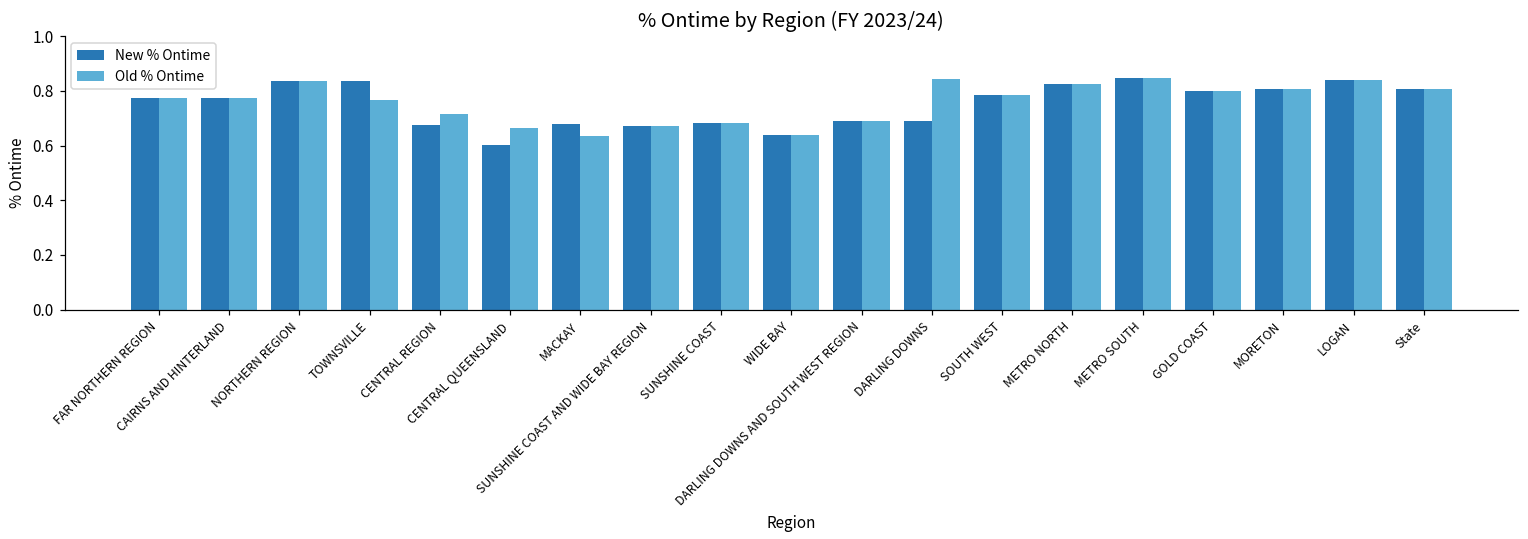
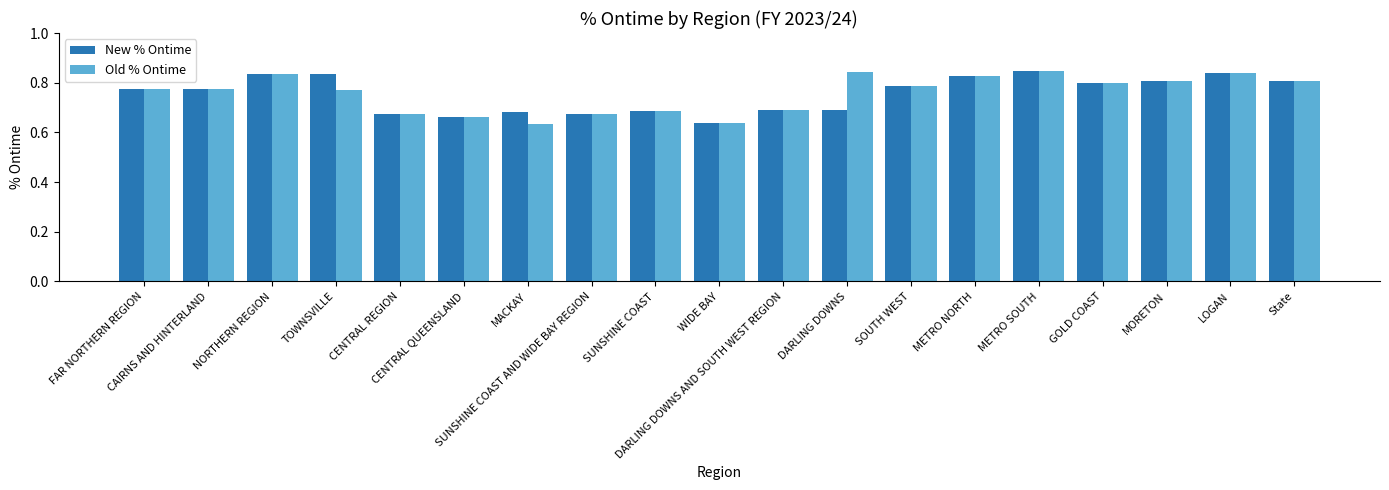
  {
    "New % Ontime": {
      "FAR NORTHERN REGION": 0.77,
      "CAIRNS AND HINTERLAND": 0.78,
      "NORTHERN REGION": 0.83,
      "TOWNSVILLE": 0.84,
      "CENTRAL REGION": 0.68,
-     "CENTRAL QUEENSLAND": 0.60,
+     "CENTRAL QUEENSLAND": 0.66,
      "MACKAY": 0.68,
      "SUNSHINE COAST AND WIDE BAY REGION": 0.67,
      "SUNSHINE COAST": 0.68,
      "WIDE BAY": 0.64,
      "DARLING DOWNS AND SOUTH WEST REGION": 0.69,
      "DARLING DOWNS": 0.69,
      "SOUTH WEST": 0.79,
      "METRO NORTH": 0.83,
      "METRO SOUTH": 0.85,
      "GOLD COAST": 0.80,
      "MORETON": 0.81,
      "LOGAN": 0.84,
      "State": 0.81
    },
    "Old % Ontime": {
      "FAR NORTHERN REGION": 0.77,
      "CAIRNS AND HINTERLAND": 0.78,
      "NORTHERN REGION": 0.83,
      "TOWNSVILLE": 0.77,
-     "CENTRAL REGION": 0.72,
+     "CENTRAL REGION": 0.68,
      "CENTRAL QUEENSLAND": 0.66,
      "MACKAY": 0.63,
      "SUNSHINE COAST AND WIDE BAY REGION": 0.67,
      "SUNSHINE COAST": 0.68,
      "WIDE BAY": 0.64,
      "DARLING DOWNS AND SOUTH WEST REGION": 0.69,
      "DARLING DOWNS": 0.84,
      "SOUTH WEST": 0.79,
      "METRO NORTH": 0.83,
      "METRO SOUTH": 0.85,
      "GOLD COAST": 0.80,
      "MORETON": 0.81,
      "LOGAN": 0.84,
      "State": 0.81
    }
  }
